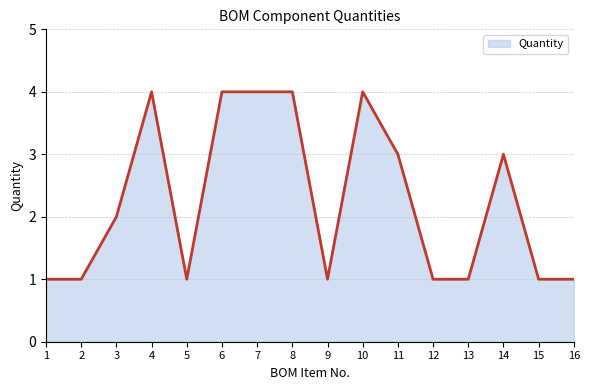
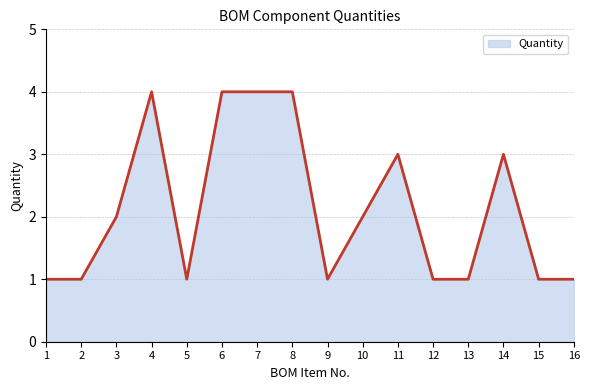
  {
    "1": 1,
    "2": 1,
    "3": 2,
    "4": 4,
    "5": 1,
    "6": 4,
    "7": 4,
    "8": 4,
    "9": 1,
-   "10": 4,
+   "10": 2,
    "11": 3,
    "12": 1,
    "13": 1,
    "14": 3,
    "15": 1,
    "16": 1
  }
